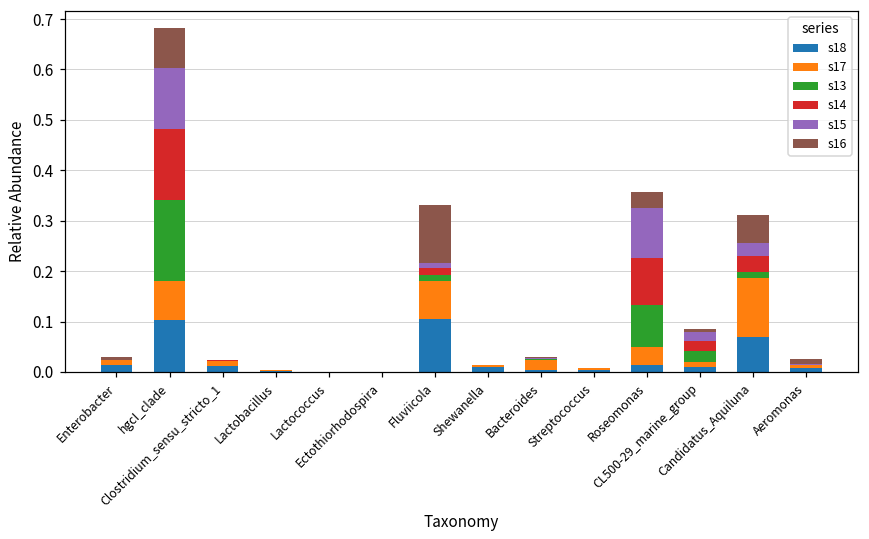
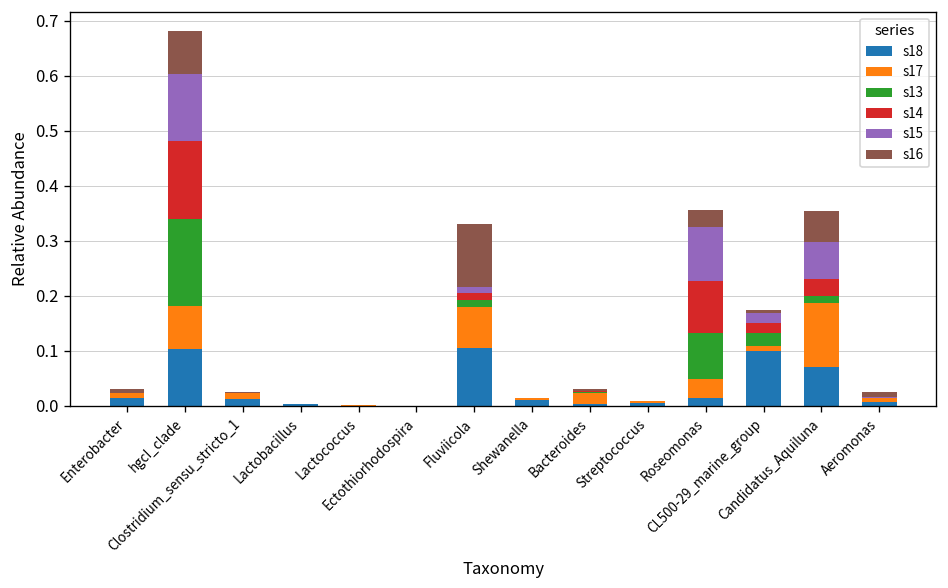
  {
    "s18": {
      "Enterobacter": 0.01,
      "hgcI_clade": 0.10,
      "Clostridium_sensu_stricto_1": 0.01,
      "Fluviicola": 0.11,
      "Shewanella": 0.01,
      "Roseomonas": 0.01,
-     "CL500-29_marine_group": 0.01,
+     "CL500-29_marine_group": 0.10,
      "Candidatus_Aquiluna": 0.07,
      "Aeromonas": 0.01
    },
    "s17": {
      "Enterobacter": 0.01,
      "hgcI_clade": 0.08,
      "Clostridium_sensu_stricto_1": 0.01,
      "Ectothiorhodospira": 0.00,
      "Fluviicola": 0.07,
      "Bacteroides": 0.02,
      "Roseomonas": 0.04,
      "CL500-29_marine_group": 0.01,
      "Candidatus_Aquiluna": 0.12,
      "Aeromonas": 0.01
    },
    "s13": {
      "Enterobacter": 0.00,
      "hgcI_clade": 0.16,
      "Lactobacillus": 0.00,
      "Lactococcus": 0.00,
      "Ectothiorhodospira": 0.00,
      "Fluviicola": 0.01,
      "Shewanella": 0.00,
      "Streptococcus": 0.00,
      "Roseomonas": 0.08,
      "CL500-29_marine_group": 0.02,
      "Candidatus_Aquiluna": 0.01
    },
    "s14": {
      "hgcI_clade": 0.14,
      "Fluviicola": 0.01,
      "Shewanella": 0.00,
      "Roseomonas": 0.09,
      "CL500-29_marine_group": 0.02,
      "Candidatus_Aquiluna": 0.03
    },
    "s15": {
      "hgcI_clade": 0.12,
      "Lactococcus": 0.00,
      "Ectothiorhodospira": 0.00,
      "Fluviicola": 0.01,
      "Shewanella": 0.00,
      "Roseomonas": 0.10,
      "CL500-29_marine_group": 0.02,
-     "Candidatus_Aquiluna": 0.03
+     "Candidatus_Aquiluna": 0.07
    },
    "s16": {
      "Enterobacter": 0.01,
      "hgcI_clade": 0.08,
      "Lactobacillus": 0.00,
      "Lactococcus": 0.00,
      "Ectothiorhodospira": 0.00,
      "Fluviicola": 0.11,
      "Shewanella": 0.00,
      "Streptococcus": 0.00,
      "Roseomonas": 0.03,
      "CL500-29_marine_group": 0.01,
      "Candidatus_Aquiluna": 0.06,
      "Aeromonas": 0.01
    }
  }
